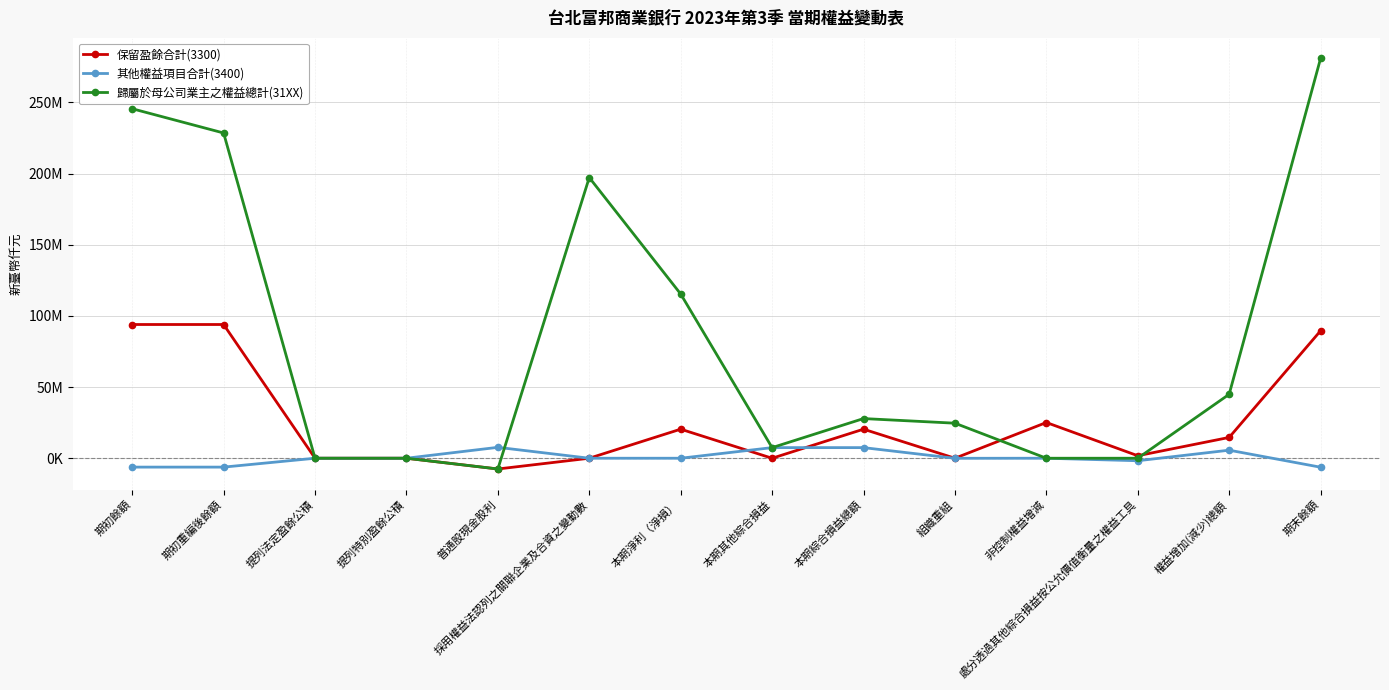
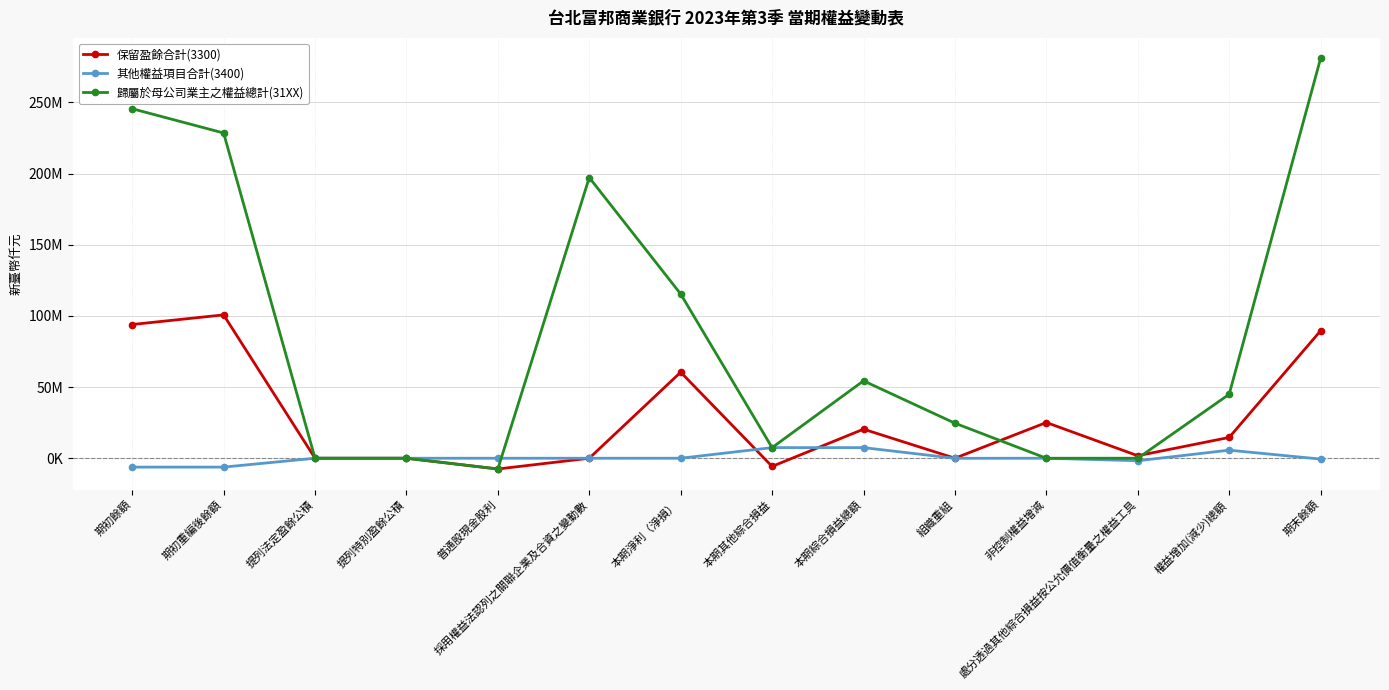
  {
    "保留盈餘合計(3300)": {
      "期初餘額": 94000000,
-     "期初重編後餘額": 94000000,
-     "本期淨利（淨損）": 20000000,
-     "本期其他綜合損益": 0,
+     "期初重編後餘額": 101000000,
+     "本期淨利（淨損）": 60000000,
+     "本期其他綜合損益": -6000000,
      "本期綜合損益總額": 20000000,
      "非控制權益增減": 25000000,
      "權益增加(減少)總額": 15000000,
      "期末餘額": 90000000
    },
    "其他權益項目合計(3400)": {
      "期初餘額": -6000000,
      "期初重編後餘額": -6000000,
-     "普通股現金股利": 8000000,
+     "普通股現金股利": 0,
      "本期淨利（淨損）": 0,
      "本期綜合損益總額": 7000000,
      "權益增加(減少)總額": 6000000,
-     "期末餘額": -6000000
+     "期末餘額": -1000000
    },
    "歸屬於母公司業主之權益總計(31XX)": {
      "期初餘額": 246000000,
      "期初重編後餘額": 229000000,
      "採用權益法認列之關聯企業及合資之變動數": 197000000,
      "本期淨利（淨損）": 115000000,
-     "本期綜合損益總額": 28000000,
+     "本期綜合損益總額": 54000000,
      "組織重組": 25000000,
      "權益增加(減少)總額": 45000000,
      "期末餘額": 281000000
    }
  }
